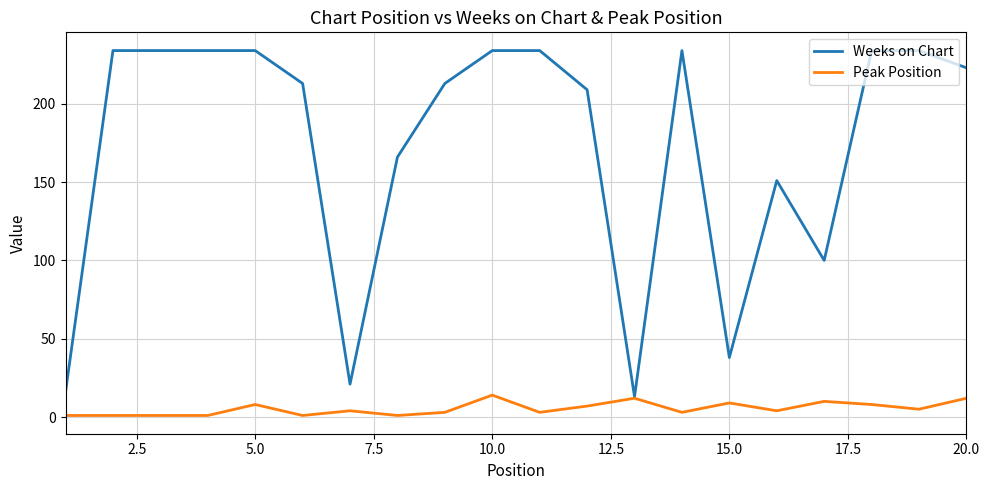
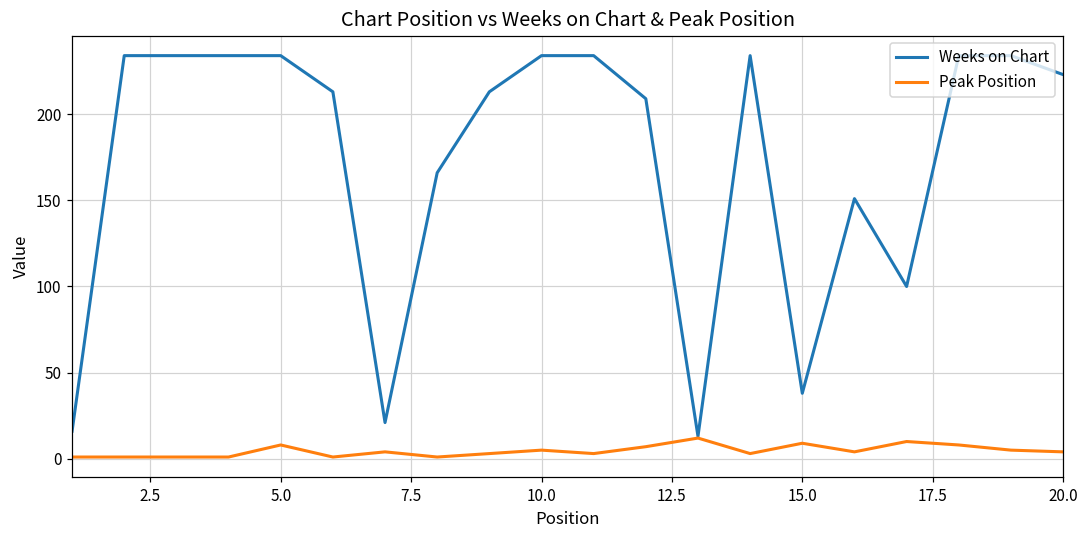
  {
    "Weeks on Chart": {
      "5.0": 234,
      "10.0": 234,
      "15.0": 38,
      "20.0": 223
    },
    "Peak Position": {
      "5.0": 8,
-     "10.0": 14,
+     "10.0": 5,
      "15.0": 9,
-     "20.0": 12
+     "20.0": 4
    }
  }
